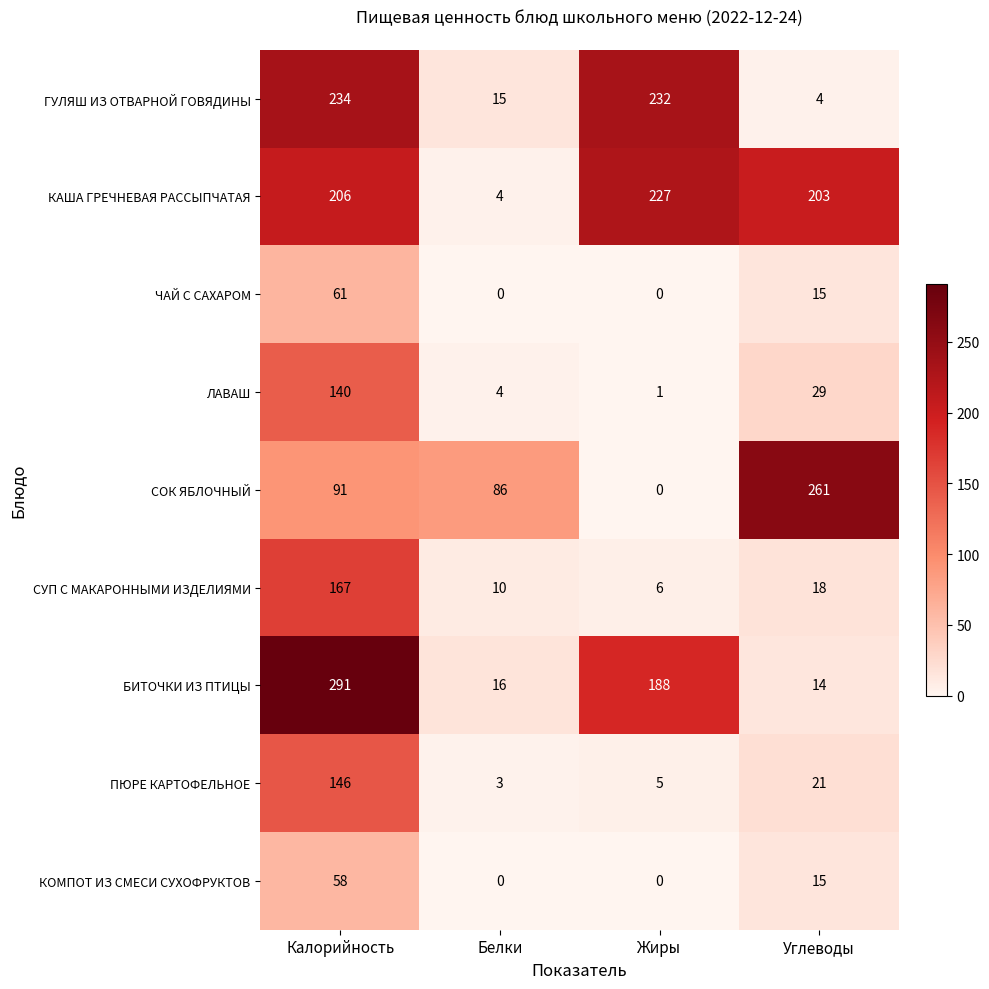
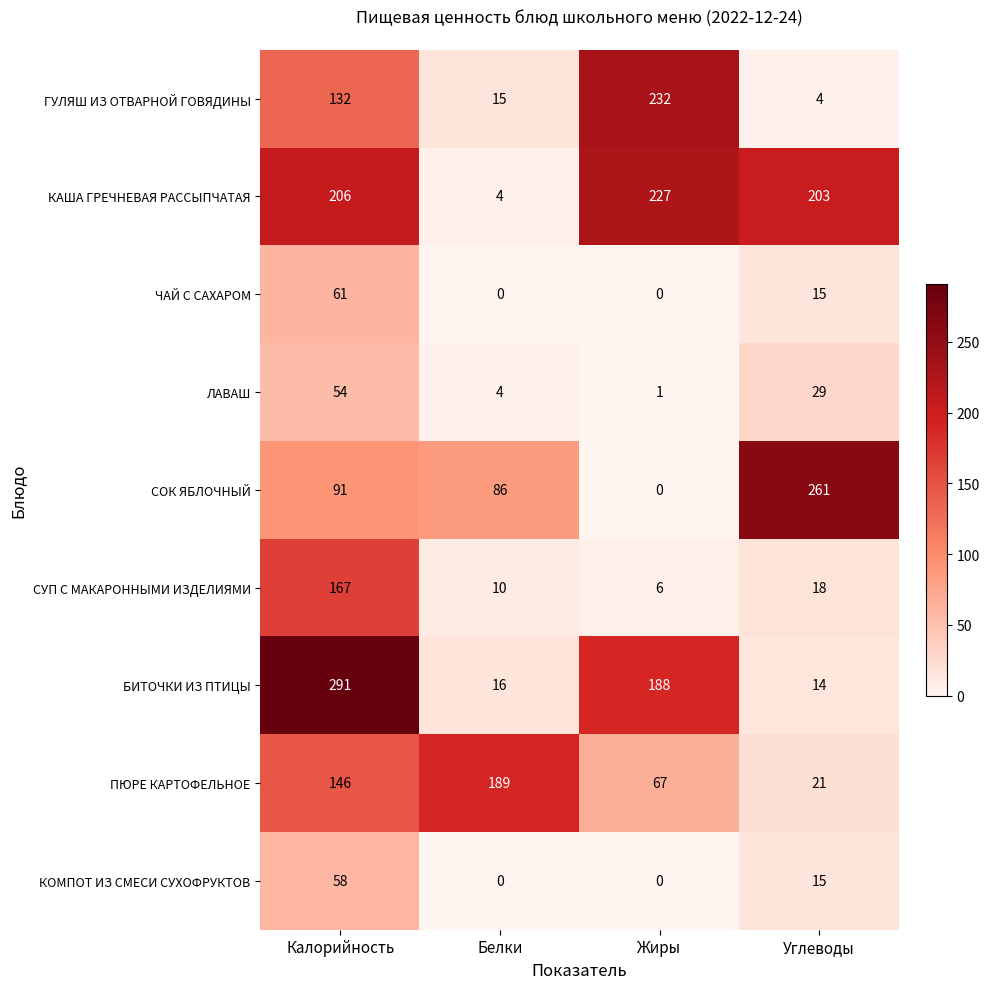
  {
    "ГУЛЯШ ИЗ ОТВАРНОЙ ГОВЯДИНЫ": {
-     "Калорийность": 234,
+     "Калорийность": 132,
      "Белки": 15,
      "Жиры": 232,
      "Углеводы": 4
    },
    "КАША ГРЕЧНЕВАЯ РАССЫПЧАТАЯ": {
      "Калорийность": 206,
      "Белки": 4,
      "Жиры": 227,
      "Углеводы": 203
    },
    "ЧАЙ С САХАРОМ": {
      "Калорийность": 61,
      "Белки": 0,
      "Жиры": 0,
      "Углеводы": 15
    },
    "ЛАВАШ": {
-     "Калорийность": 140,
+     "Калорийность": 54,
      "Белки": 4,
      "Жиры": 1,
      "Углеводы": 29
    },
    "СОК ЯБЛОЧНЫЙ": {
      "Калорийность": 91,
      "Белки": 86,
      "Жиры": 0,
      "Углеводы": 261
    },
    "СУП С МАКАРОННЫМИ ИЗДЕЛИЯМИ": {
      "Калорийность": 167,
      "Белки": 10,
      "Жиры": 6,
      "Углеводы": 18
    },
    "БИТОЧКИ ИЗ ПТИЦЫ": {
      "Калорийность": 291,
      "Белки": 16,
      "Жиры": 188,
      "Углеводы": 14
    },
    "ПЮРЕ КАРТОФЕЛЬНОЕ": {
      "Калорийность": 146,
-     "Белки": 3,
-     "Жиры": 5,
+     "Белки": 189,
+     "Жиры": 67,
      "Углеводы": 21
    },
    "КОМПОТ ИЗ СМЕСИ СУХОФРУКТОВ": {
      "Калорийность": 58,
      "Белки": 0,
      "Жиры": 0,
      "Углеводы": 15
    }
  }
